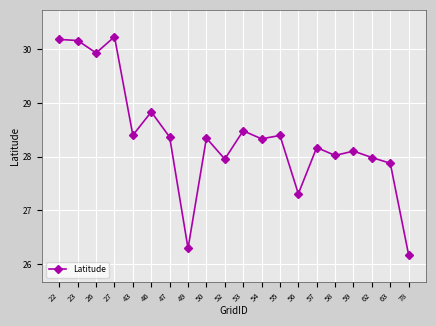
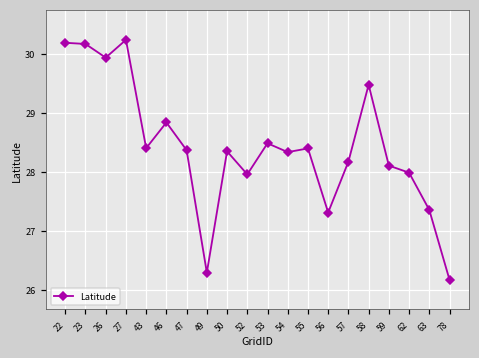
  {
    "22": 30.2,
    "23": 30.2,
    "26": 29.9,
    "27": 30.2,
    "43": 28.4,
    "46": 28.8,
    "47": 28.4,
    "49": 26.3,
    "50": 28.3,
    "52": 28.0,
    "53": 28.5,
    "54": 28.3,
    "55": 28.4,
    "56": 27.3,
    "57": 28.2,
-   "58": 28.0,
+   "58": 29.5,
    "59": 28.1,
    "62": 28.0,
-   "63": 27.9,
+   "63": 27.4,
    "78": 26.2
  }
